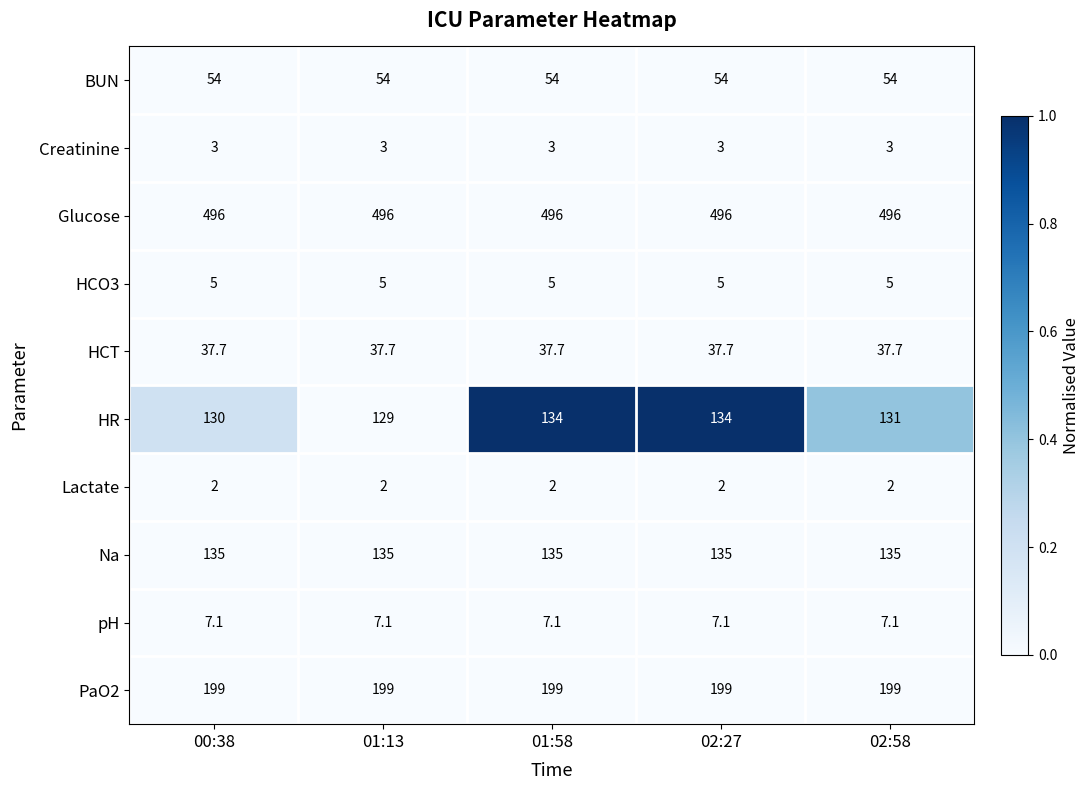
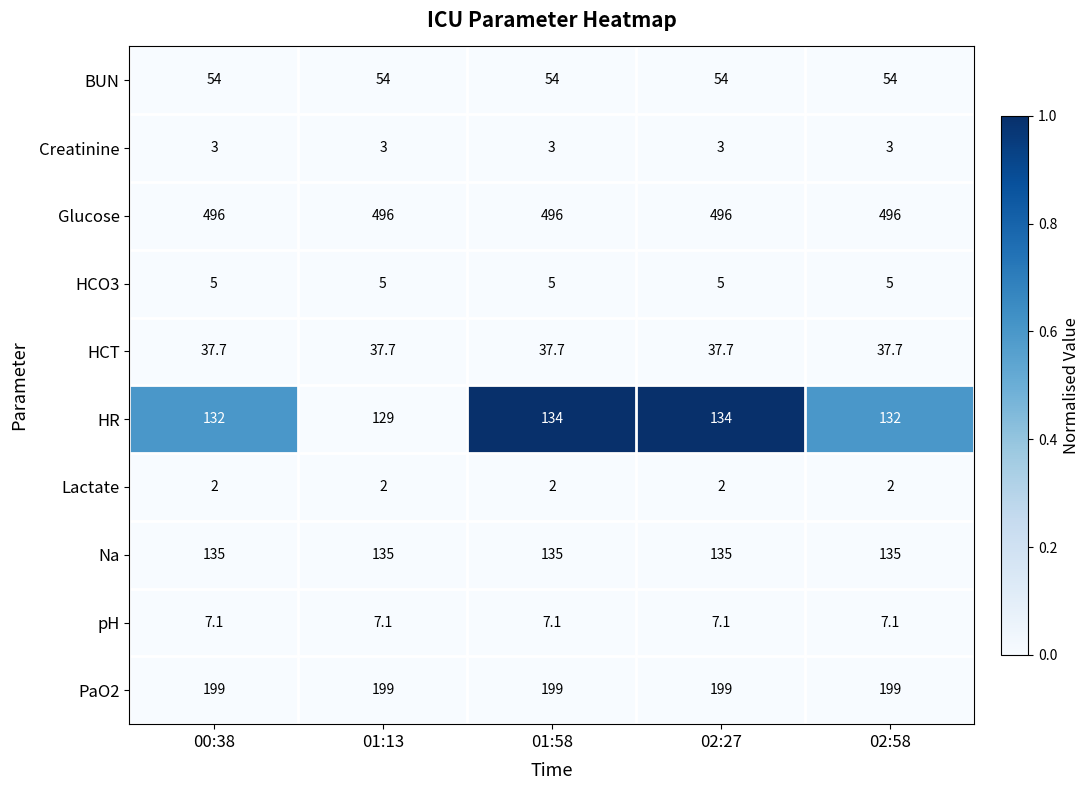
  {
    "BUN": {
      "00:38": 54,
      "01:13": 54,
      "01:58": 54,
      "02:27": 54,
      "02:58": 54
    },
    "Creatinine": {
      "00:38": 3,
      "01:13": 3,
      "01:58": 3,
      "02:27": 3,
      "02:58": 3
    },
    "Glucose": {
      "00:38": 496,
      "01:13": 496,
      "01:58": 496,
      "02:27": 496,
      "02:58": 496
    },
    "HCO3": {
      "00:38": 5,
      "01:13": 5,
      "01:58": 5,
      "02:27": 5,
      "02:58": 5
    },
    "HCT": {
      "00:38": 37.7,
      "01:13": 37.7,
      "01:58": 37.7,
      "02:27": 37.7,
      "02:58": 37.7
    },
    "HR": {
-     "00:38": 130,
+     "00:38": 132,
      "01:13": 129,
      "01:58": 134,
      "02:27": 134,
-     "02:58": 131
+     "02:58": 132
    },
    "Lactate": {
      "00:38": 2,
      "01:13": 2,
      "01:58": 2,
      "02:27": 2,
      "02:58": 2
    },
    "Na": {
      "00:38": 135,
      "01:13": 135,
      "01:58": 135,
      "02:27": 135,
      "02:58": 135
    },
    "pH": {
      "00:38": 7.1,
      "01:13": 7.1,
      "01:58": 7.1,
      "02:27": 7.1,
      "02:58": 7.1
    },
    "PaO2": {
      "00:38": 199,
      "01:13": 199,
      "01:58": 199,
      "02:27": 199,
      "02:58": 199
    }
  }
